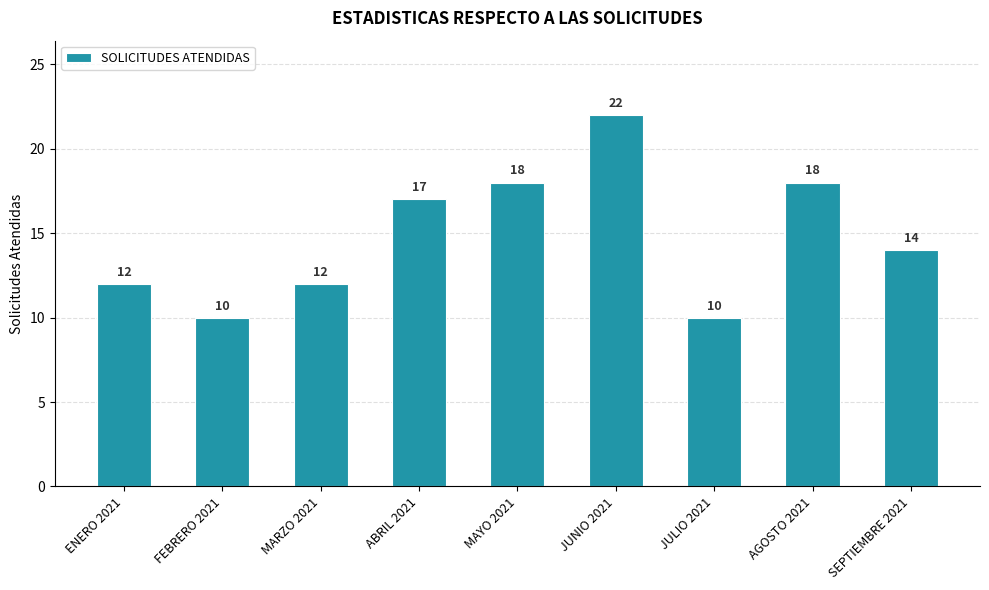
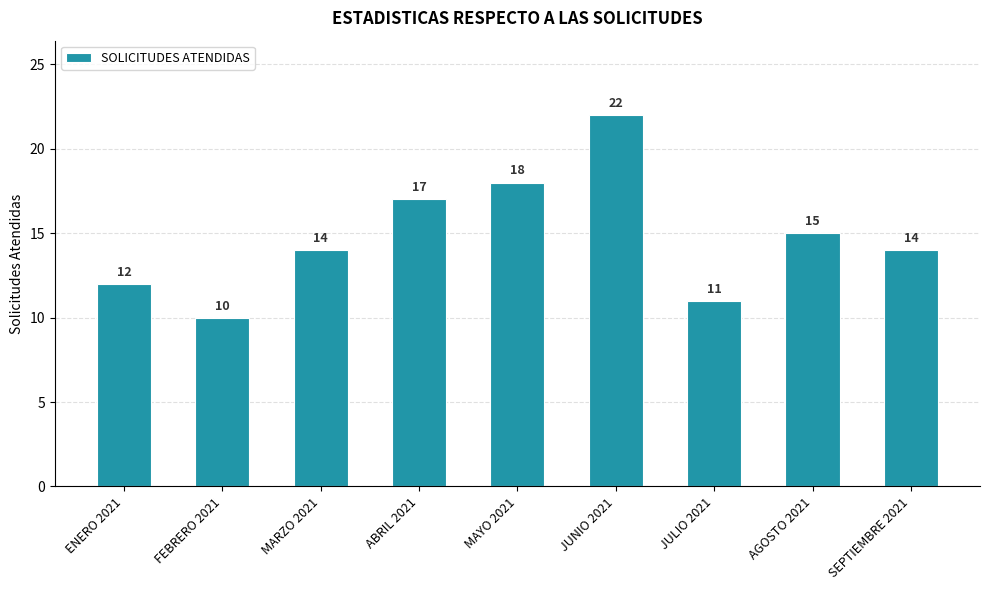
  {
    "ENERO 2021": 12,
    "FEBRERO 2021": 10,
-   "MARZO 2021": 12,
+   "MARZO 2021": 14,
    "ABRIL 2021": 17,
    "MAYO 2021": 18,
    "JUNIO 2021": 22,
-   "JULIO 2021": 10,
-   "AGOSTO 2021": 18,
+   "JULIO 2021": 11,
+   "AGOSTO 2021": 15,
    "SEPTIEMBRE 2021": 14
  }
